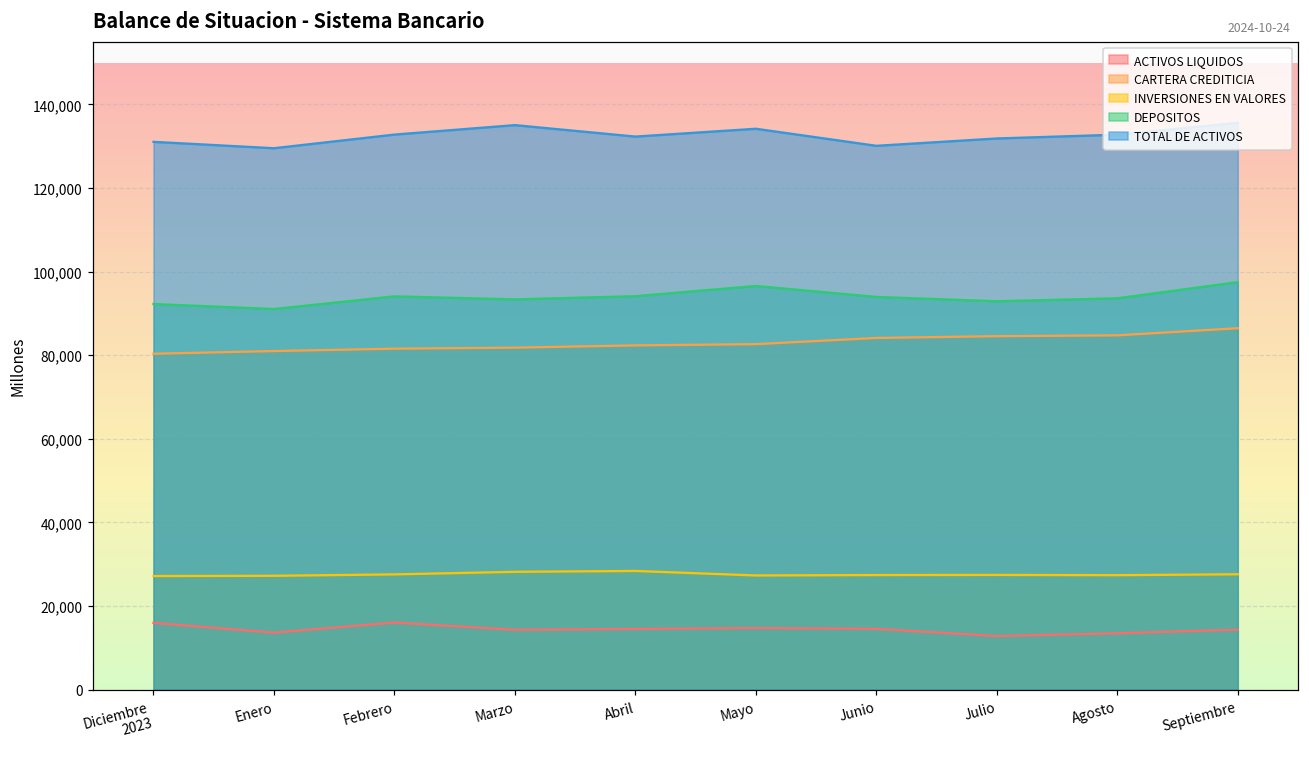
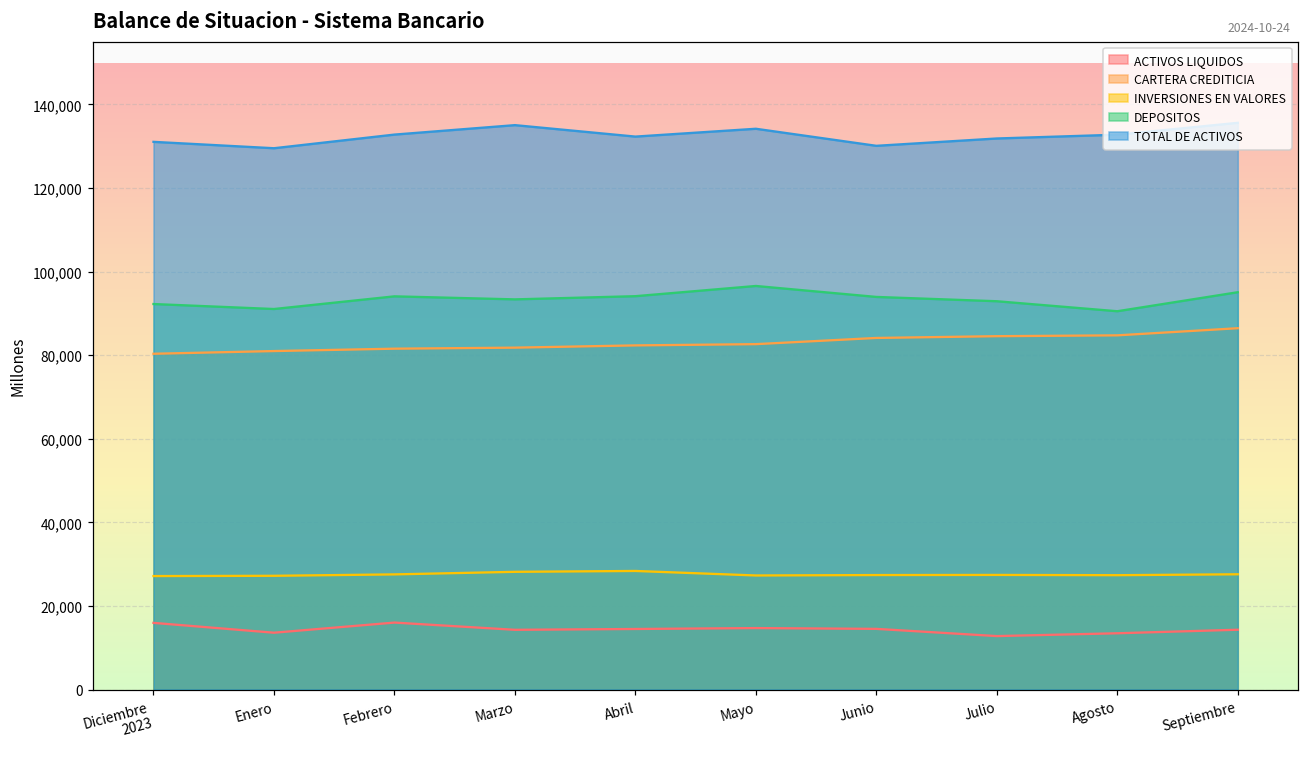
  {
    "INVERSIONES EN VALORES": {
      "Diciembre 2023": "27,000",
      "Enero": "27,000",
      "Febrero": "28,000",
      "Marzo": "28,000",
      "Abril": "28,000",
      "Mayo": "27,000",
      "Junio": "27,000",
      "Julio": "27,000",
      "Agosto": "27,000",
      "Septiembre": "28,000"
    },
    "DEPOSITOS": {
      "Diciembre 2023": "92,000",
      "Enero": "91,000",
      "Febrero": "94,000",
      "Marzo": "93,000",
      "Abril": "94,000",
      "Mayo": "97,000",
      "Junio": "94,000",
      "Julio": "93,000",
-     "Agosto": "94,000",
-     "Septiembre": "97,000"
+     "Agosto": "91,000",
+     "Septiembre": "95,000"
    },
    "TOTAL DE ACTIVOS": {
      "Diciembre 2023": "131,000",
      "Enero": "130,000",
      "Febrero": "133,000",
      "Marzo": "135,000",
      "Abril": "132,000",
      "Mayo": "134,000",
      "Junio": "130,000",
      "Julio": "132,000"
    }
  }
